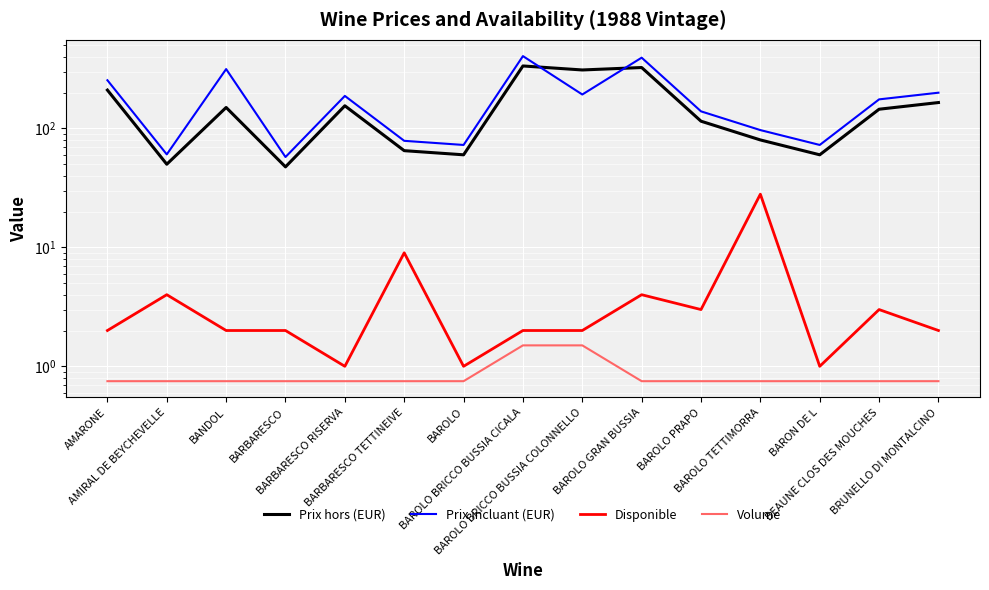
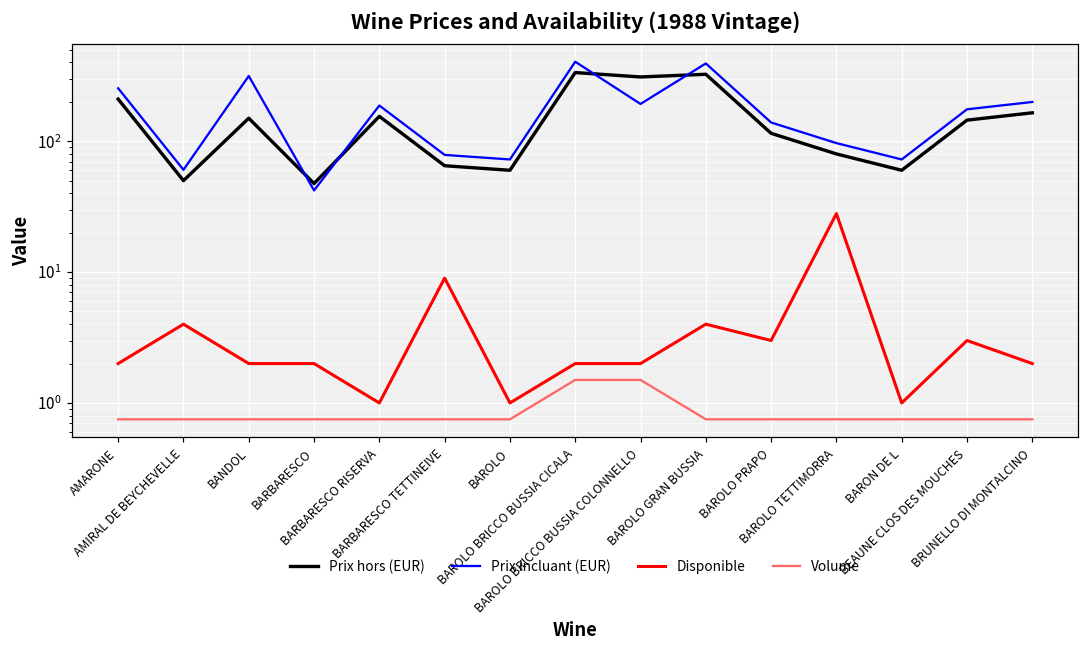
  {
    "Prix hors (EUR)": {
      "AMARONE": 210,
      "AMIRAL DE BEYCHEVELLE": 50,
      "BANDOL": 150,
      "BARBARESCO": 48,
      "BARBARESCO RISERVA": 160,
      "BARBARESCO TETTINEIVE": 70,
      "BAROLO": 60,
      "BAROLO BRICCO BUSSIA CICALA": 340,
      "BAROLO BRICCO BUSSIA COLONNELLO": 310,
      "BAROLO GRAN BUSSIA": 330,
      "BAROLO PRAPO": 120,
      "BAROLO TETTIMORRA": 80,
      "BARON DE L": 60,
      "BEAUNE CLOS DES MOUCHES": 150,
      "BRUNELLO DI MONTALCINO": 170
    },
    "Prix incluant (EUR)": {
      "AMARONE": 250,
      "AMIRAL DE BEYCHEVELLE": 60,
      "BANDOL": 320,
-     "BARBARESCO": 60,
+     "BARBARESCO": 42,
      "BARBARESCO RISERVA": 190,
      "BARBARESCO TETTINEIVE": 80,
      "BAROLO": 70,
      "BAROLO BRICCO BUSSIA CICALA": 410,
      "BAROLO BRICCO BUSSIA COLONNELLO": 190,
      "BAROLO GRAN BUSSIA": 390,
      "BAROLO PRAPO": 140,
      "BAROLO TETTIMORRA": 100,
      "BARON DE L": 70,
      "BEAUNE CLOS DES MOUCHES": 180,
      "BRUNELLO DI MONTALCINO": 200
    },
    "Disponible": {
      "AMARONE": 2,
      "AMIRAL DE BEYCHEVELLE": 4,
      "BANDOL": 2,
      "BARBARESCO": 2,
      "BARBARESCO RISERVA": 1,
      "BARBARESCO TETTINEIVE": 9,
      "BAROLO": 1,
      "BAROLO BRICCO BUSSIA CICALA": 2,
      "BAROLO BRICCO BUSSIA COLONNELLO": 2,
      "BAROLO GRAN BUSSIA": 4,
      "BAROLO PRAPO": 3,
      "BAROLO TETTIMORRA": 28,
      "BARON DE L": 1,
      "BEAUNE CLOS DES MOUCHES": 3,
      "BRUNELLO DI MONTALCINO": 2
    },
    "Volume": {
      "AMARONE": 0.8,
      "AMIRAL DE BEYCHEVELLE": 0.8,
      "BANDOL": 0.8,
      "BARBARESCO": 0.8,
      "BARBARESCO RISERVA": 0.8,
      "BARBARESCO TETTINEIVE": 0.8,
      "BAROLO": 0.8,
      "BAROLO BRICCO BUSSIA CICALA": 1.5,
      "BAROLO BRICCO BUSSIA COLONNELLO": 1.5,
      "BAROLO GRAN BUSSIA": 0.8,
      "BAROLO PRAPO": 0.8,
      "BAROLO TETTIMORRA": 0.8,
      "BARON DE L": 0.8,
      "BEAUNE CLOS DES MOUCHES": 0.8,
      "BRUNELLO DI MONTALCINO": 0.8
    }
  }
